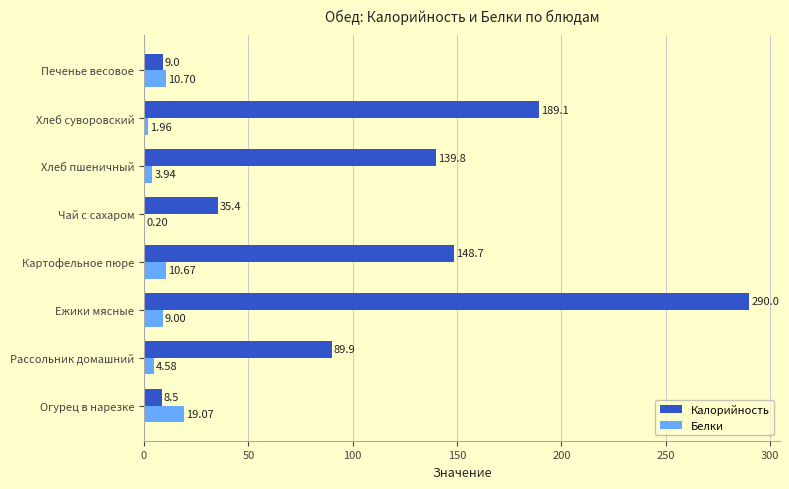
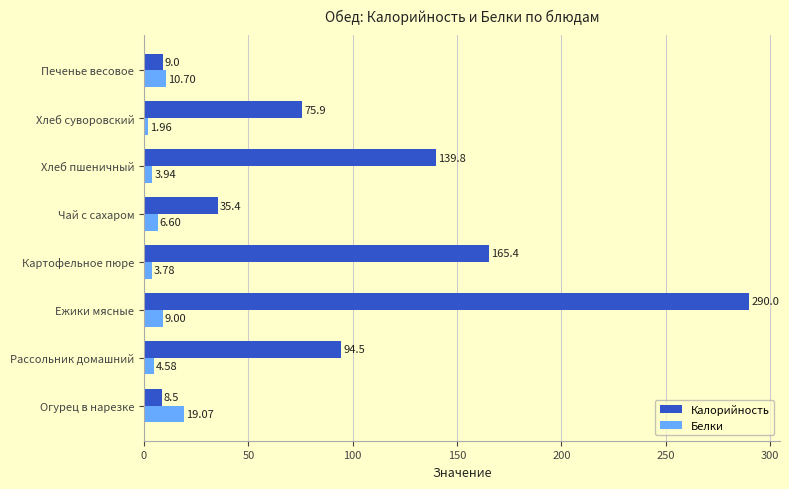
  {
    "Калорийность": {
      "Печенье весовое": 9.0,
-     "Хлеб суворовский": 189.1,
+     "Хлеб суворовский": 75.9,
      "Хлеб пшеничный": 139.8,
      "Чай с сахаром": 35.4,
-     "Картофельное пюре": 148.7,
+     "Картофельное пюре": 165.4,
      "Ежики мясные": 290.0,
-     "Рассольник домашний": 89.9,
+     "Рассольник домашний": 94.5,
      "Огурец в нарезке": 8.5
    },
    "Белки": {
      "Печенье весовое": 10.70,
      "Хлеб суворовский": 1.96,
      "Хлеб пшеничный": 3.94,
-     "Чай с сахаром": 0.20,
-     "Картофельное пюре": 10.67,
+     "Чай с сахаром": 6.60,
+     "Картофельное пюре": 3.78,
      "Ежики мясные": 9.00,
      "Рассольник домашний": 4.58,
      "Огурец в нарезке": 19.07
    }
  }
